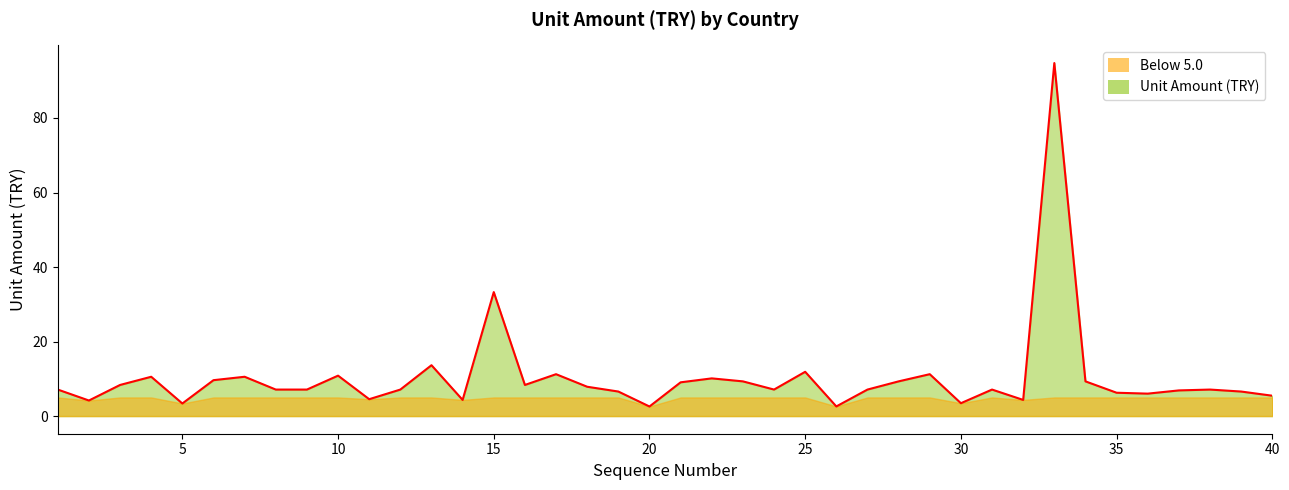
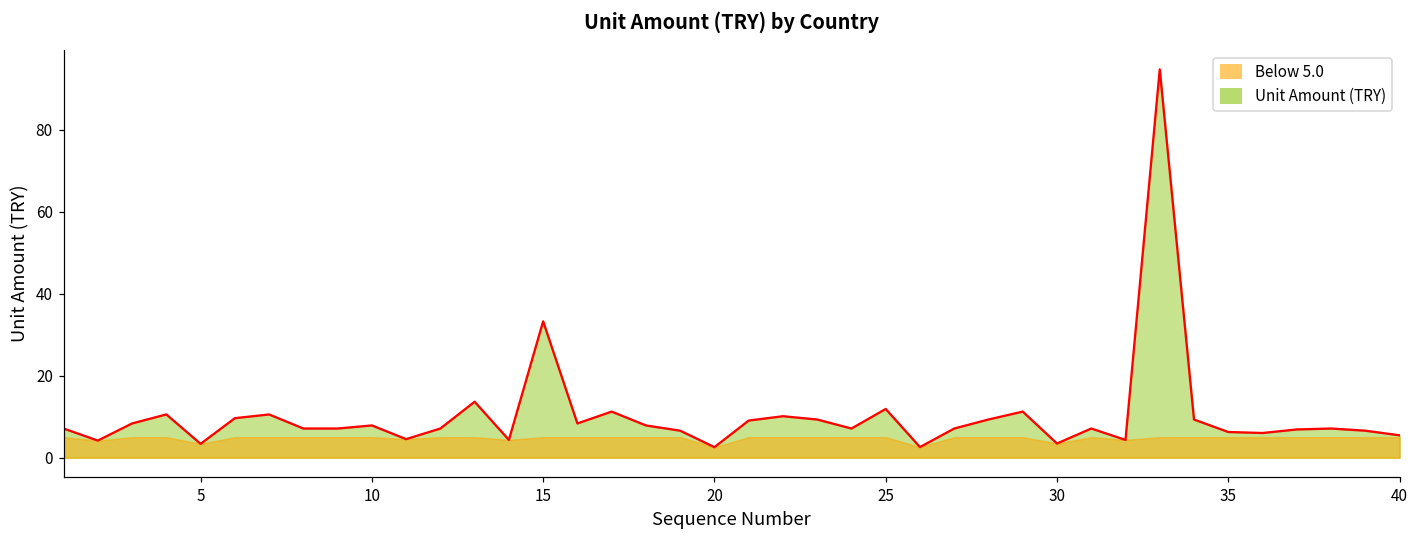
  {
    "Unit Amount (TRY)": {
-     "10": 11,
+     "10": 8,
      "15": 33,
      "25": 12,
      "35": 6
    },
    "Below 5.0": {
      "10": 5,
      "15": 5,
      "25": 5,
      "35": 5
    }
  }
